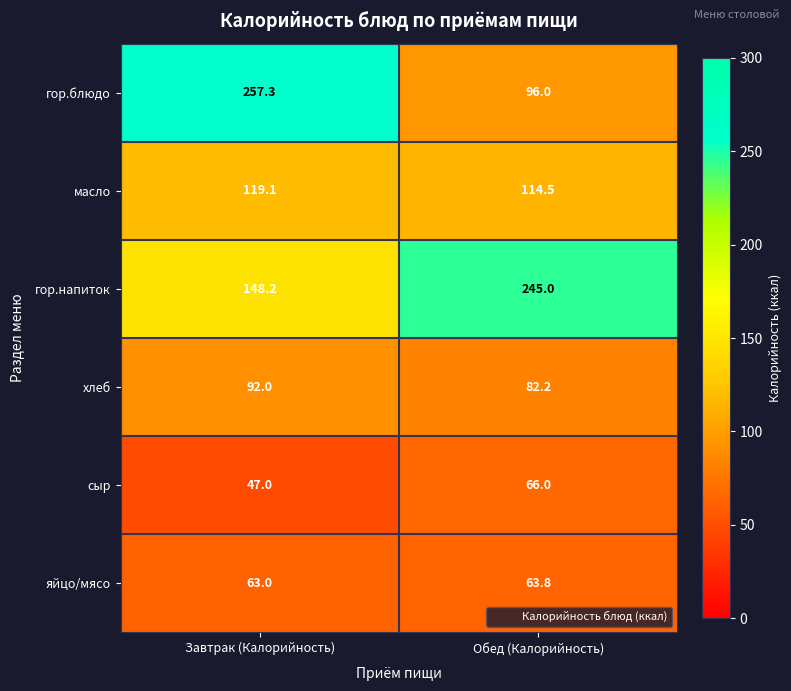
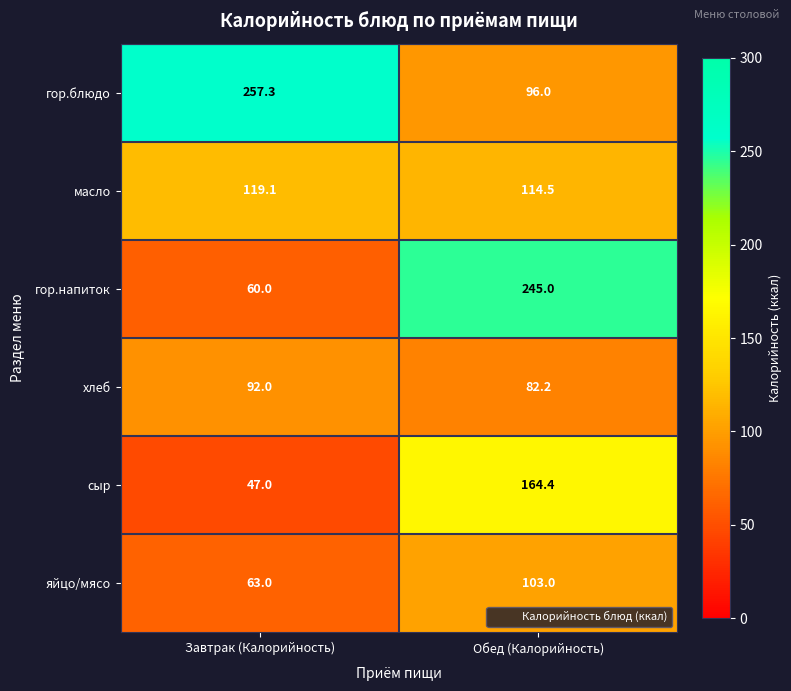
  {
    "гор.блюдо": {
      "Завтрак (Калорийность)": 257.3,
      "Обед (Калорийность)": 96.0
    },
    "масло": {
      "Завтрак (Калорийность)": 119.1,
      "Обед (Калорийность)": 114.5
    },
    "гор.напиток": {
-     "Завтрак (Калорийность)": 148.2,
+     "Завтрак (Калорийность)": 60.0,
      "Обед (Калорийность)": 245.0
    },
    "хлеб": {
      "Завтрак (Калорийность)": 92.0,
      "Обед (Калорийность)": 82.2
    },
    "сыр": {
      "Завтрак (Калорийность)": 47.0,
-     "Обед (Калорийность)": 66.0
+     "Обед (Калорийность)": 164.4
    },
    "яйцо/мясо": {
      "Завтрак (Калорийность)": 63.0,
-     "Обед (Калорийность)": 63.8
+     "Обед (Калорийность)": 103.0
    }
  }
